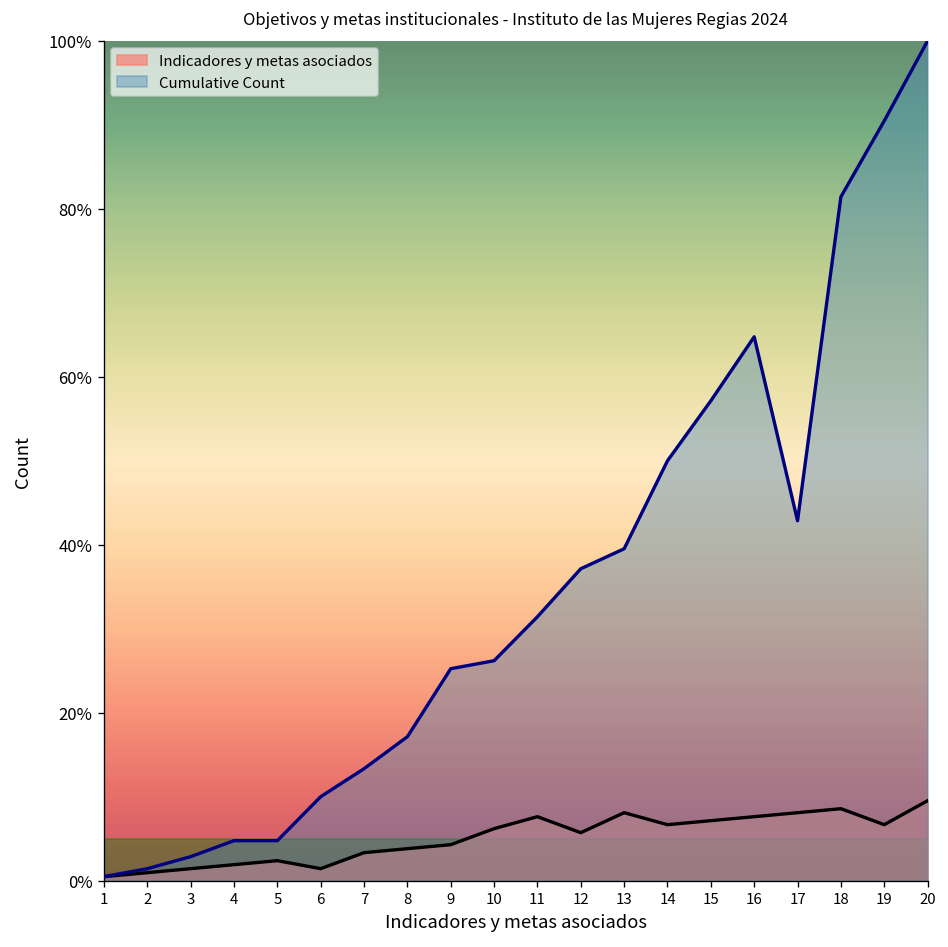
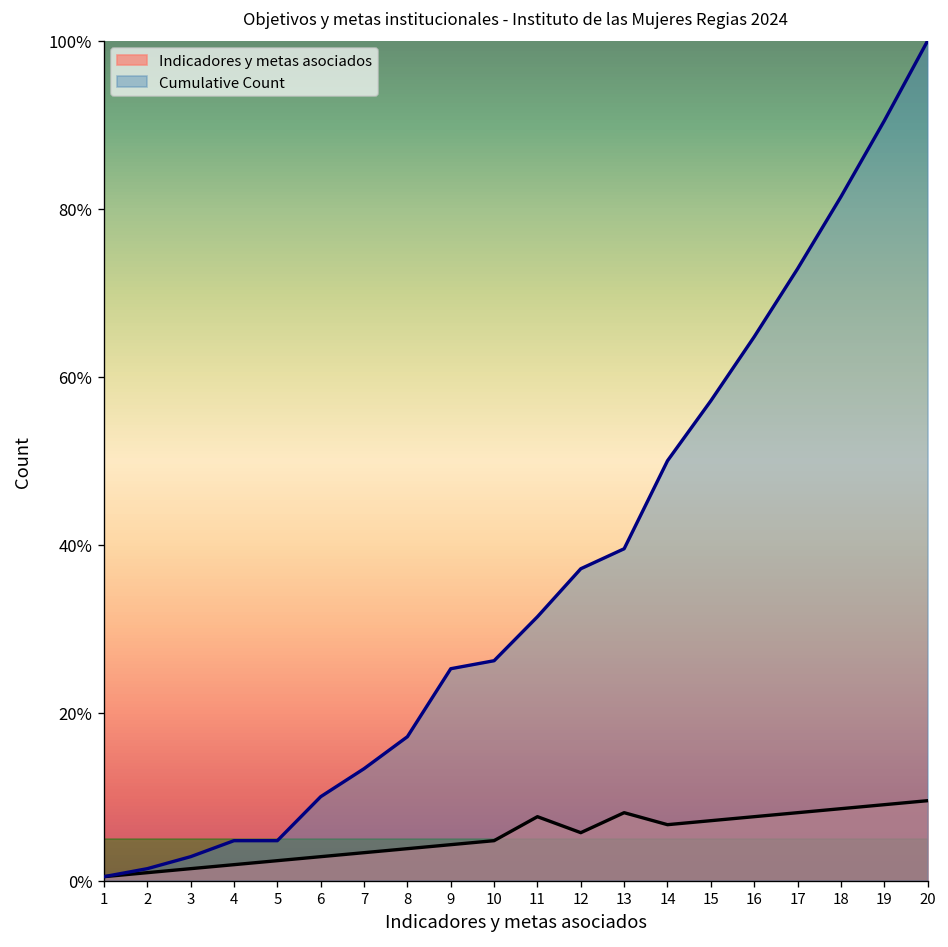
  {
    "Indicadores y metas asociados": {
      "2": "1%",
      "3": "1%",
      "4": "2%",
      "5": "2%",
-     "6": "1%",
+     "6": "3%",
      "7": "3%",
      "8": "4%",
      "9": "4%",
-     "10": "6%",
+     "10": "5%",
      "11": "8%",
      "12": "6%",
      "13": "8%",
      "14": "7%",
      "15": "7%",
      "16": "8%",
      "17": "8%",
      "18": "9%",
-     "19": "7%",
+     "19": "9%",
      "20": "10%"
    },
    "Cumulative Count": {
      "2": "1%",
      "3": "3%",
      "4": "5%",
      "5": "5%",
      "6": "10%",
      "7": "13%",
      "8": "17%",
      "9": "25%",
      "10": "26%",
      "11": "31%",
      "12": "37%",
      "13": "40%",
      "14": "50%",
      "15": "57%",
      "16": "65%",
-     "17": "43%",
+     "17": "73%",
      "18": "81%",
      "19": "90%",
      "20": "100%"
    }
  }
